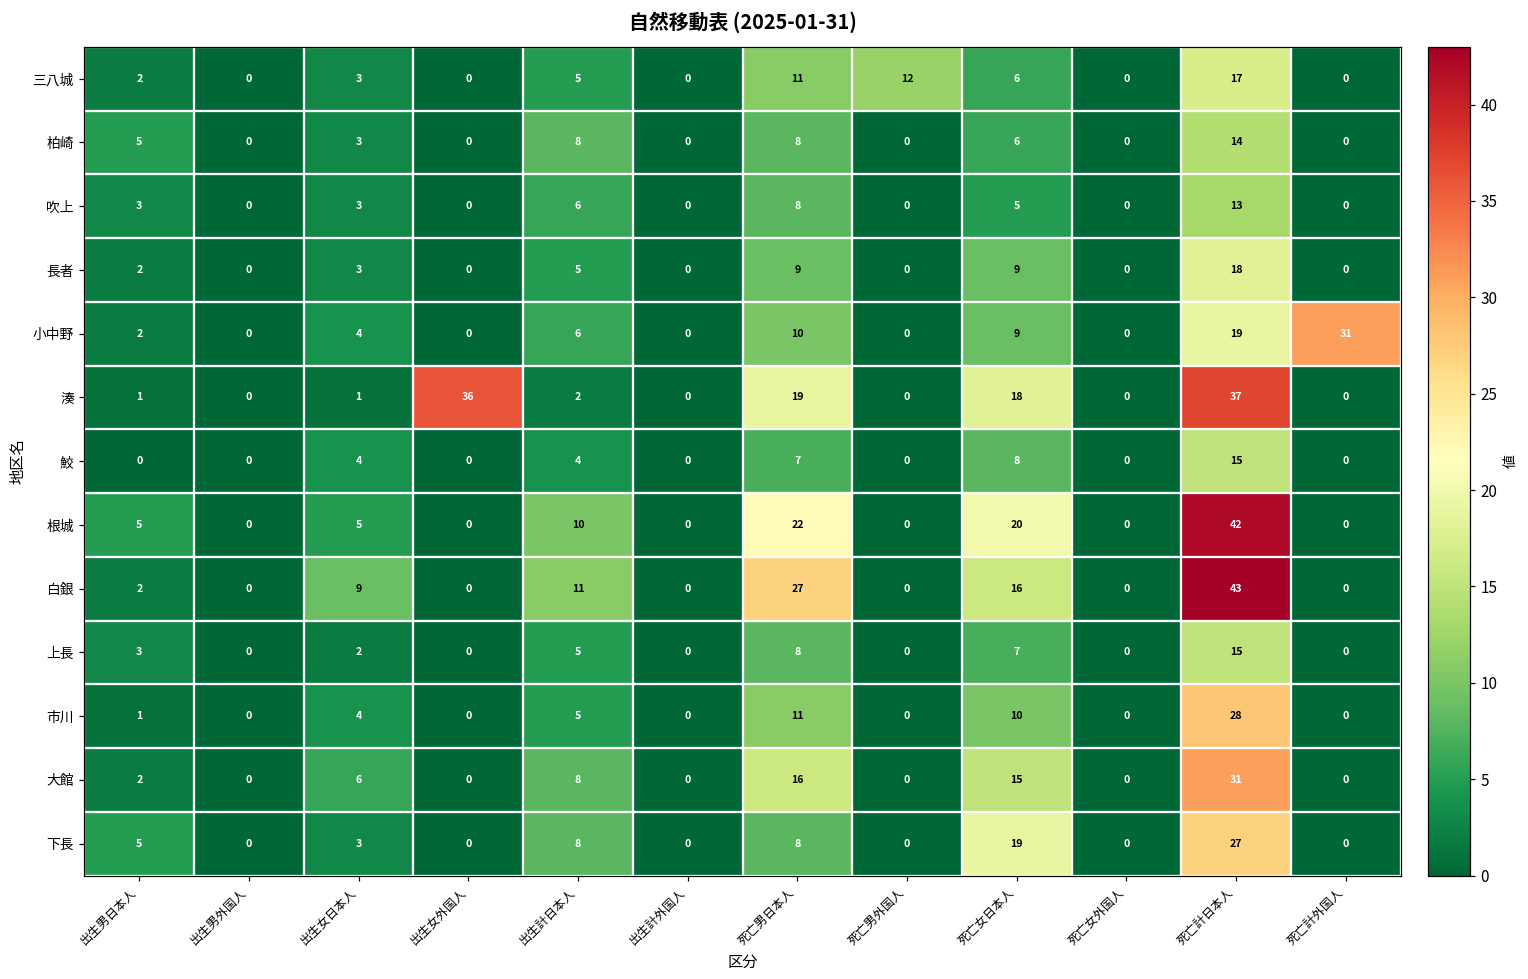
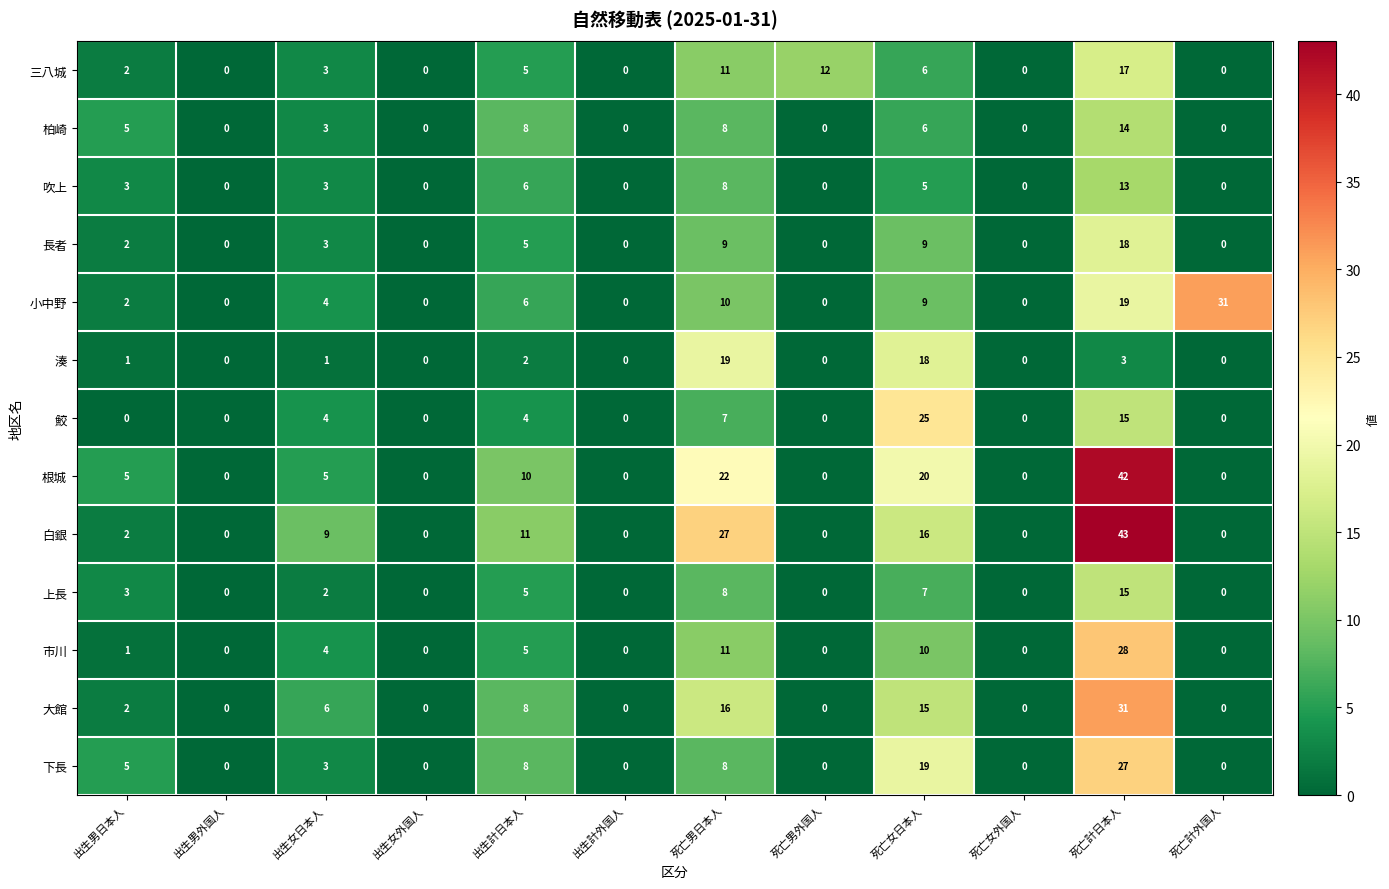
  {
    "三八城": {
      "出生男日本人": 2,
      "出生男外国人": 0,
      "出生女日本人": 3,
      "出生女外国人": 0,
      "出生計日本人": 5,
      "出生計外国人": 0,
      "死亡男日本人": 11,
      "死亡男外国人": 12,
      "死亡女日本人": 6,
      "死亡女外国人": 0,
      "死亡計日本人": 17,
      "死亡計外国人": 0
    },
    "柏崎": {
      "出生男日本人": 5,
      "出生男外国人": 0,
      "出生女日本人": 3,
      "出生女外国人": 0,
      "出生計日本人": 8,
      "出生計外国人": 0,
      "死亡男日本人": 8,
      "死亡男外国人": 0,
      "死亡女日本人": 6,
      "死亡女外国人": 0,
      "死亡計日本人": 14,
      "死亡計外国人": 0
    },
    "吹上": {
      "出生男日本人": 3,
      "出生男外国人": 0,
      "出生女日本人": 3,
      "出生女外国人": 0,
      "出生計日本人": 6,
      "出生計外国人": 0,
      "死亡男日本人": 8,
      "死亡男外国人": 0,
      "死亡女日本人": 5,
      "死亡女外国人": 0,
      "死亡計日本人": 13,
      "死亡計外国人": 0
    },
    "長者": {
      "出生男日本人": 2,
      "出生男外国人": 0,
      "出生女日本人": 3,
      "出生女外国人": 0,
      "出生計日本人": 5,
      "出生計外国人": 0,
      "死亡男日本人": 9,
      "死亡男外国人": 0,
      "死亡女日本人": 9,
      "死亡女外国人": 0,
      "死亡計日本人": 18,
      "死亡計外国人": 0
    },
    "小中野": {
      "出生男日本人": 2,
      "出生男外国人": 0,
      "出生女日本人": 4,
      "出生女外国人": 0,
      "出生計日本人": 6,
      "出生計外国人": 0,
      "死亡男日本人": 10,
      "死亡男外国人": 0,
      "死亡女日本人": 9,
      "死亡女外国人": 0,
      "死亡計日本人": 19,
      "死亡計外国人": 31
    },
    "湊": {
      "出生男日本人": 1,
      "出生男外国人": 0,
      "出生女日本人": 1,
-     "出生女外国人": 36,
+     "出生女外国人": 0,
      "出生計日本人": 2,
      "出生計外国人": 0,
      "死亡男日本人": 19,
      "死亡男外国人": 0,
      "死亡女日本人": 18,
      "死亡女外国人": 0,
-     "死亡計日本人": 37,
+     "死亡計日本人": 3,
      "死亡計外国人": 0
    },
    "鮫": {
      "出生男日本人": 0,
      "出生男外国人": 0,
      "出生女日本人": 4,
      "出生女外国人": 0,
      "出生計日本人": 4,
      "出生計外国人": 0,
      "死亡男日本人": 7,
      "死亡男外国人": 0,
-     "死亡女日本人": 8,
+     "死亡女日本人": 25,
      "死亡女外国人": 0,
      "死亡計日本人": 15,
      "死亡計外国人": 0
    },
    "根城": {
      "出生男日本人": 5,
      "出生男外国人": 0,
      "出生女日本人": 5,
      "出生女外国人": 0,
      "出生計日本人": 10,
      "出生計外国人": 0,
      "死亡男日本人": 22,
      "死亡男外国人": 0,
      "死亡女日本人": 20,
      "死亡女外国人": 0,
      "死亡計日本人": 42,
      "死亡計外国人": 0
    },
    "白銀": {
      "出生男日本人": 2,
      "出生男外国人": 0,
      "出生女日本人": 9,
      "出生女外国人": 0,
      "出生計日本人": 11,
      "出生計外国人": 0,
      "死亡男日本人": 27,
      "死亡男外国人": 0,
      "死亡女日本人": 16,
      "死亡女外国人": 0,
      "死亡計日本人": 43,
      "死亡計外国人": 0
    },
    "上長": {
      "出生男日本人": 3,
      "出生男外国人": 0,
      "出生女日本人": 2,
      "出生女外国人": 0,
      "出生計日本人": 5,
      "出生計外国人": 0,
      "死亡男日本人": 8,
      "死亡男外国人": 0,
      "死亡女日本人": 7,
      "死亡女外国人": 0,
      "死亡計日本人": 15,
      "死亡計外国人": 0
    },
    "市川": {
      "出生男日本人": 1,
      "出生男外国人": 0,
      "出生女日本人": 4,
      "出生女外国人": 0,
      "出生計日本人": 5,
      "出生計外国人": 0,
      "死亡男日本人": 11,
      "死亡男外国人": 0,
      "死亡女日本人": 10,
      "死亡女外国人": 0,
      "死亡計日本人": 28,
      "死亡計外国人": 0
    },
    "大館": {
      "出生男日本人": 2,
      "出生男外国人": 0,
      "出生女日本人": 6,
      "出生女外国人": 0,
      "出生計日本人": 8,
      "出生計外国人": 0,
      "死亡男日本人": 16,
      "死亡男外国人": 0,
      "死亡女日本人": 15,
      "死亡女外国人": 0,
      "死亡計日本人": 31,
      "死亡計外国人": 0
    },
    "下長": {
      "出生男日本人": 5,
      "出生男外国人": 0,
      "出生女日本人": 3,
      "出生女外国人": 0,
      "出生計日本人": 8,
      "出生計外国人": 0,
      "死亡男日本人": 8,
      "死亡男外国人": 0,
      "死亡女日本人": 19,
      "死亡女外国人": 0,
      "死亡計日本人": 27,
      "死亡計外国人": 0
    }
  }
